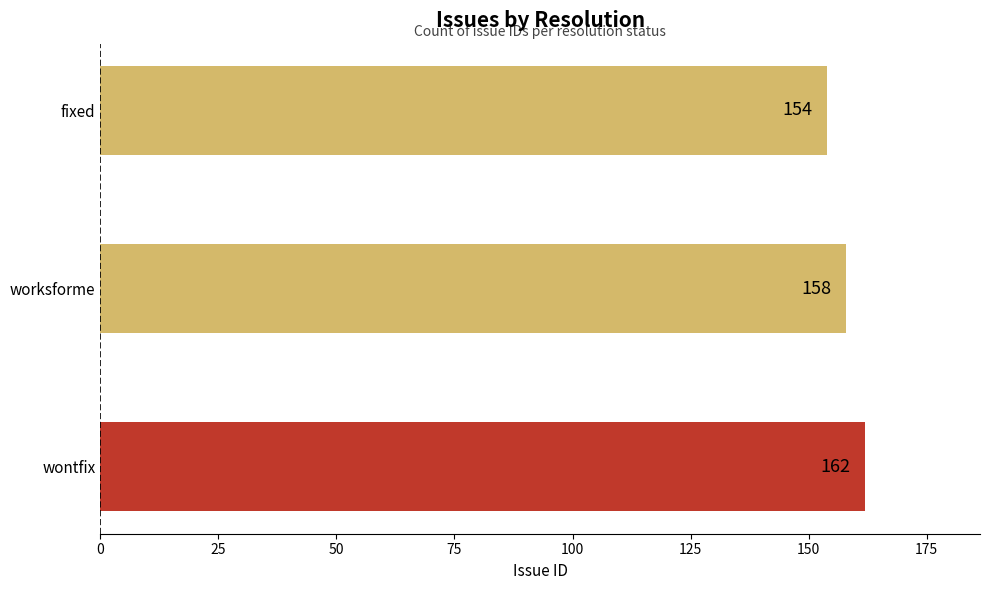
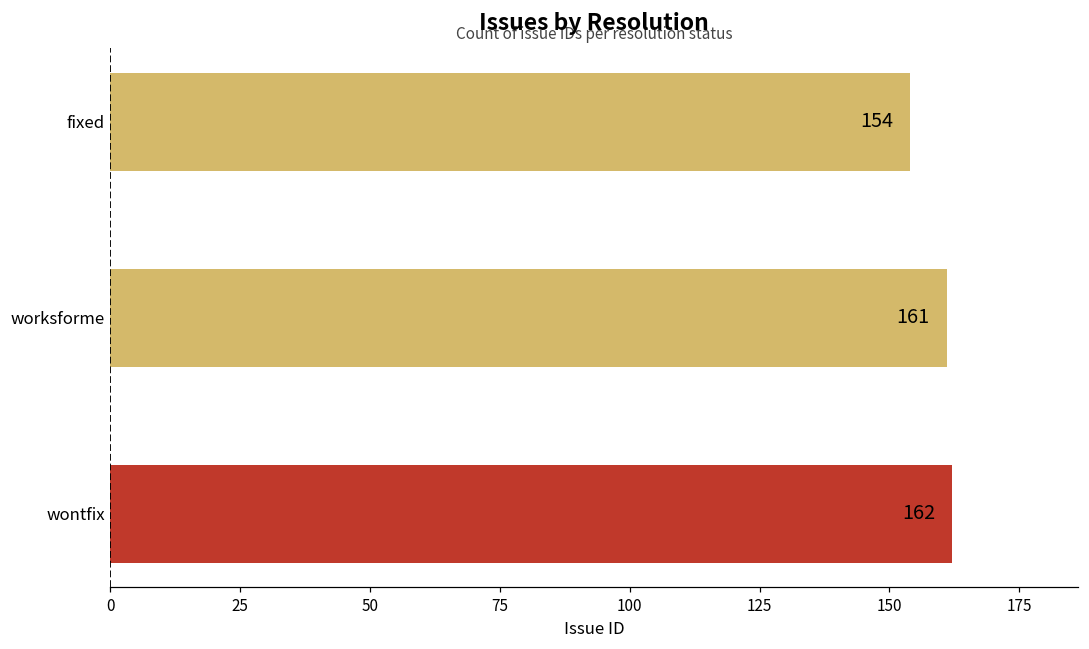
  {
    "fixed": 154,
-   "worksforme": 158,
+   "worksforme": 161,
    "wontfix": 162
  }
